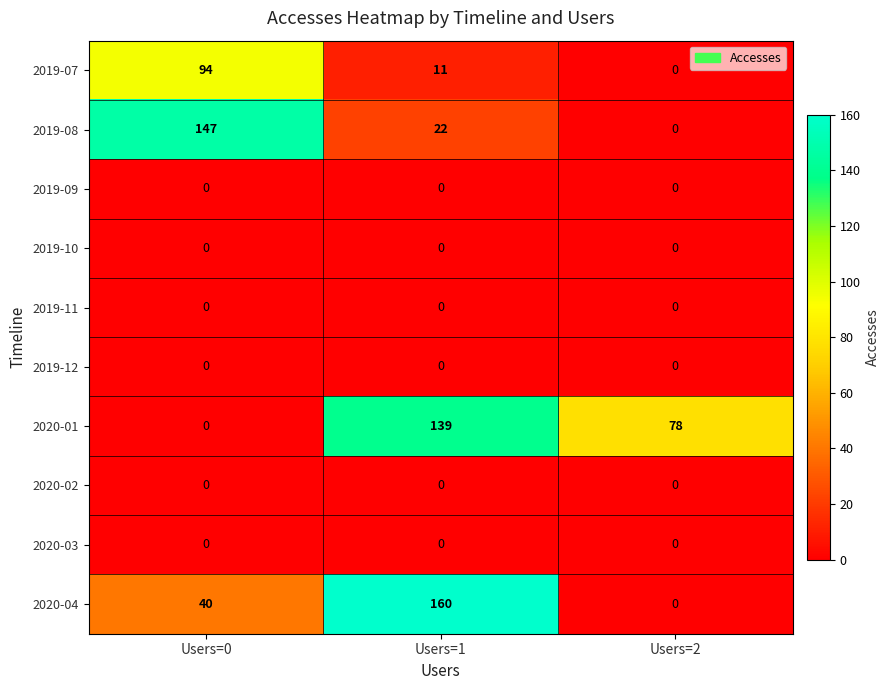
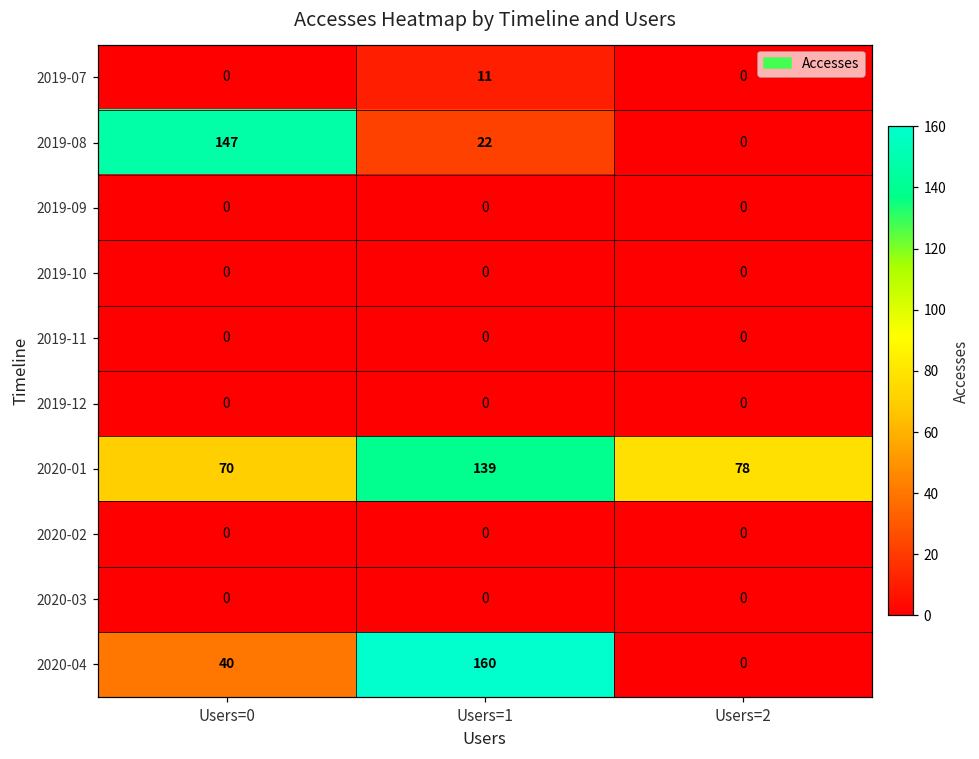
  {
    "2019-07": {
-     "Users=0": 94,
+     "Users=0": 0,
      "Users=1": 11,
      "Users=2": 0
    },
    "2019-08": {
      "Users=0": 147,
      "Users=1": 22,
      "Users=2": 0
    },
    "2019-09": {
      "Users=0": 0,
      "Users=1": 0,
      "Users=2": 0
    },
    "2019-10": {
      "Users=0": 0,
      "Users=1": 0,
      "Users=2": 0
    },
    "2019-11": {
      "Users=0": 0,
      "Users=1": 0,
      "Users=2": 0
    },
    "2019-12": {
      "Users=0": 0,
      "Users=1": 0,
      "Users=2": 0
    },
    "2020-01": {
-     "Users=0": 0,
+     "Users=0": 70,
      "Users=1": 139,
      "Users=2": 78
    },
    "2020-02": {
      "Users=0": 0,
      "Users=1": 0,
      "Users=2": 0
    },
    "2020-03": {
      "Users=0": 0,
      "Users=1": 0,
      "Users=2": 0
    },
    "2020-04": {
      "Users=0": 40,
      "Users=1": 160,
      "Users=2": 0
    }
  }
